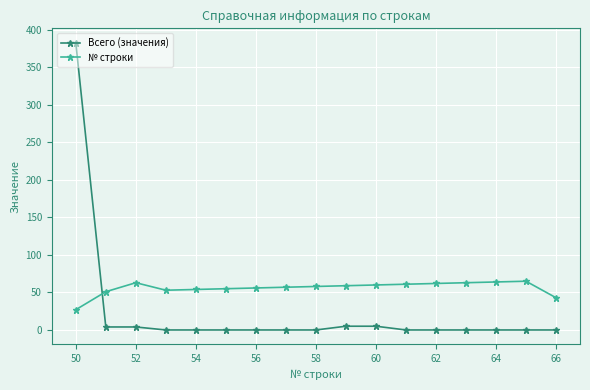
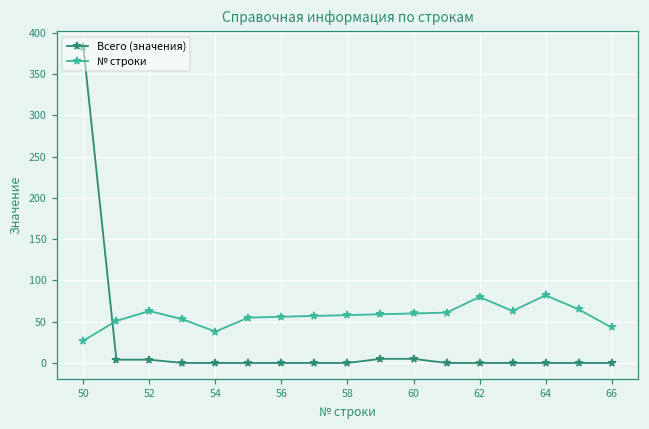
  {
    "Всего (значения)": {
      "52": 0,
      "54": 0,
      "56": 0,
      "58": 0,
      "60": 10,
      "62": 0,
      "64": 0,
      "66": 0
    },
    "№ строки": {
      "50": 30,
      "52": 60,
-     "54": 50,
+     "54": 40,
      "56": 60,
      "58": 60,
      "60": 60,
-     "62": 60,
-     "64": 60,
+     "62": 80,
+     "64": 80,
      "66": 40
    }
  }
